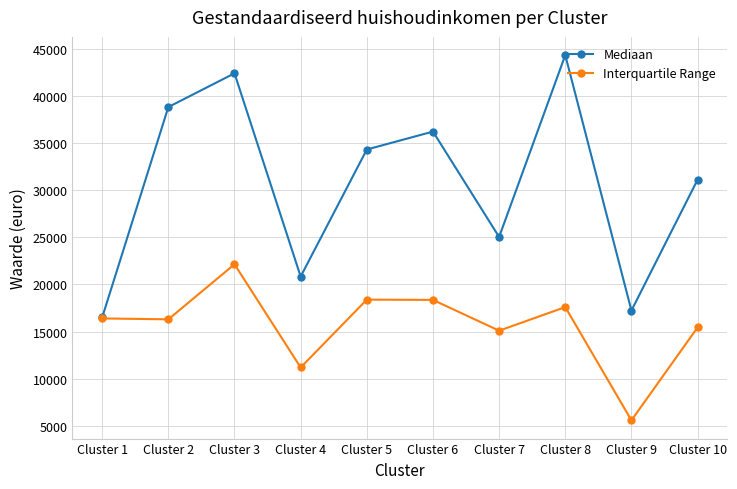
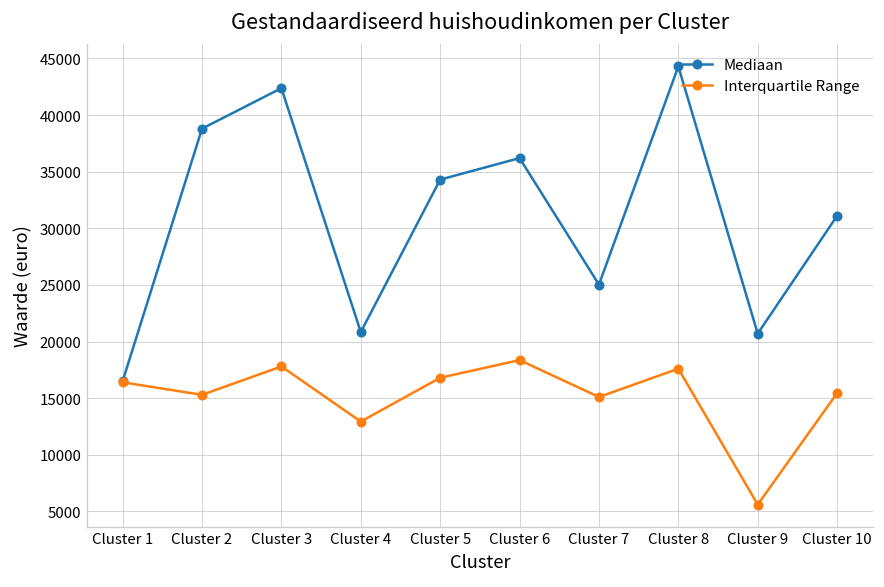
  {
    "Mediaan": {
      "Cluster 2": 39000,
      "Cluster 3": 42000,
      "Cluster 4": 21000,
      "Cluster 5": 34000,
      "Cluster 6": 36000,
      "Cluster 7": 25000,
      "Cluster 8": 44000,
-     "Cluster 9": 17000,
+     "Cluster 9": 21000,
      "Cluster 10": 31000
    },
    "Interquartile Range": {
-     "Cluster 2": 16000,
-     "Cluster 3": 22000,
-     "Cluster 4": 11000,
-     "Cluster 5": 18000,
+     "Cluster 2": 15000,
+     "Cluster 3": 18000,
+     "Cluster 4": 13000,
+     "Cluster 5": 17000,
      "Cluster 6": 18000,
      "Cluster 7": 15000,
      "Cluster 8": 18000,
      "Cluster 9": 6000,
      "Cluster 10": 15000
    }
  }
